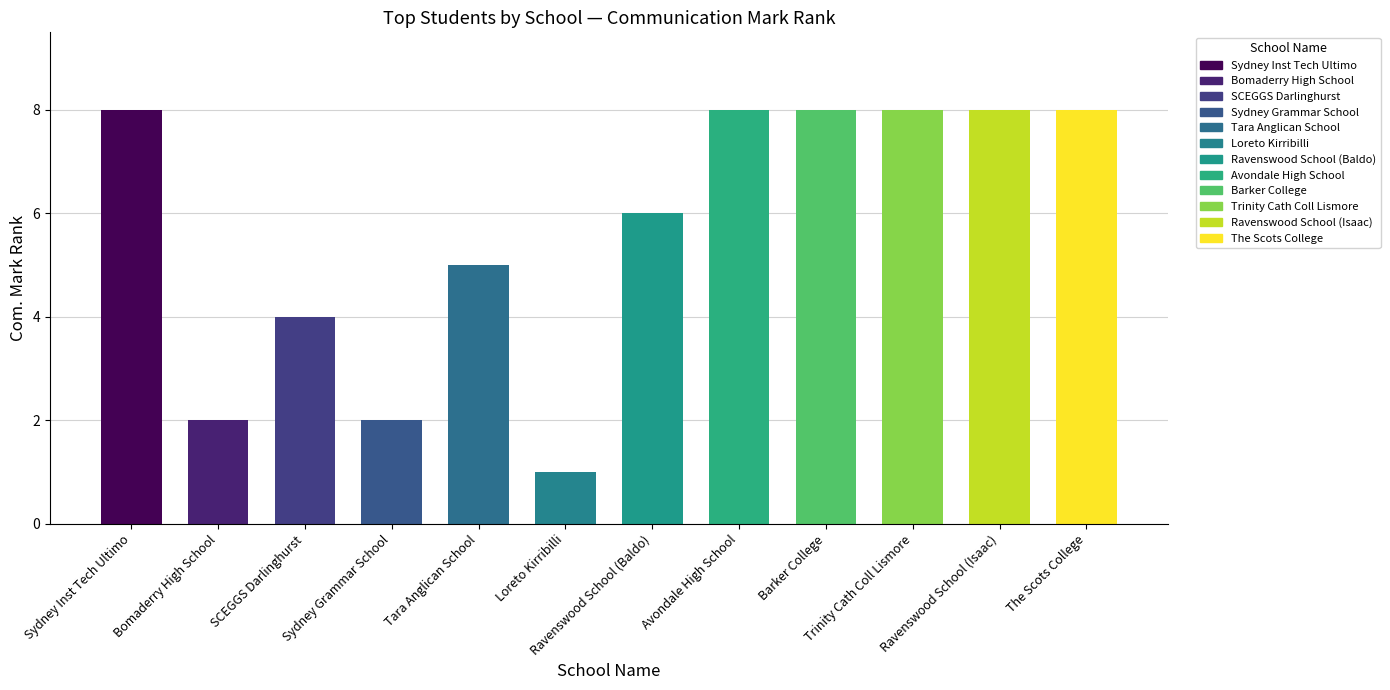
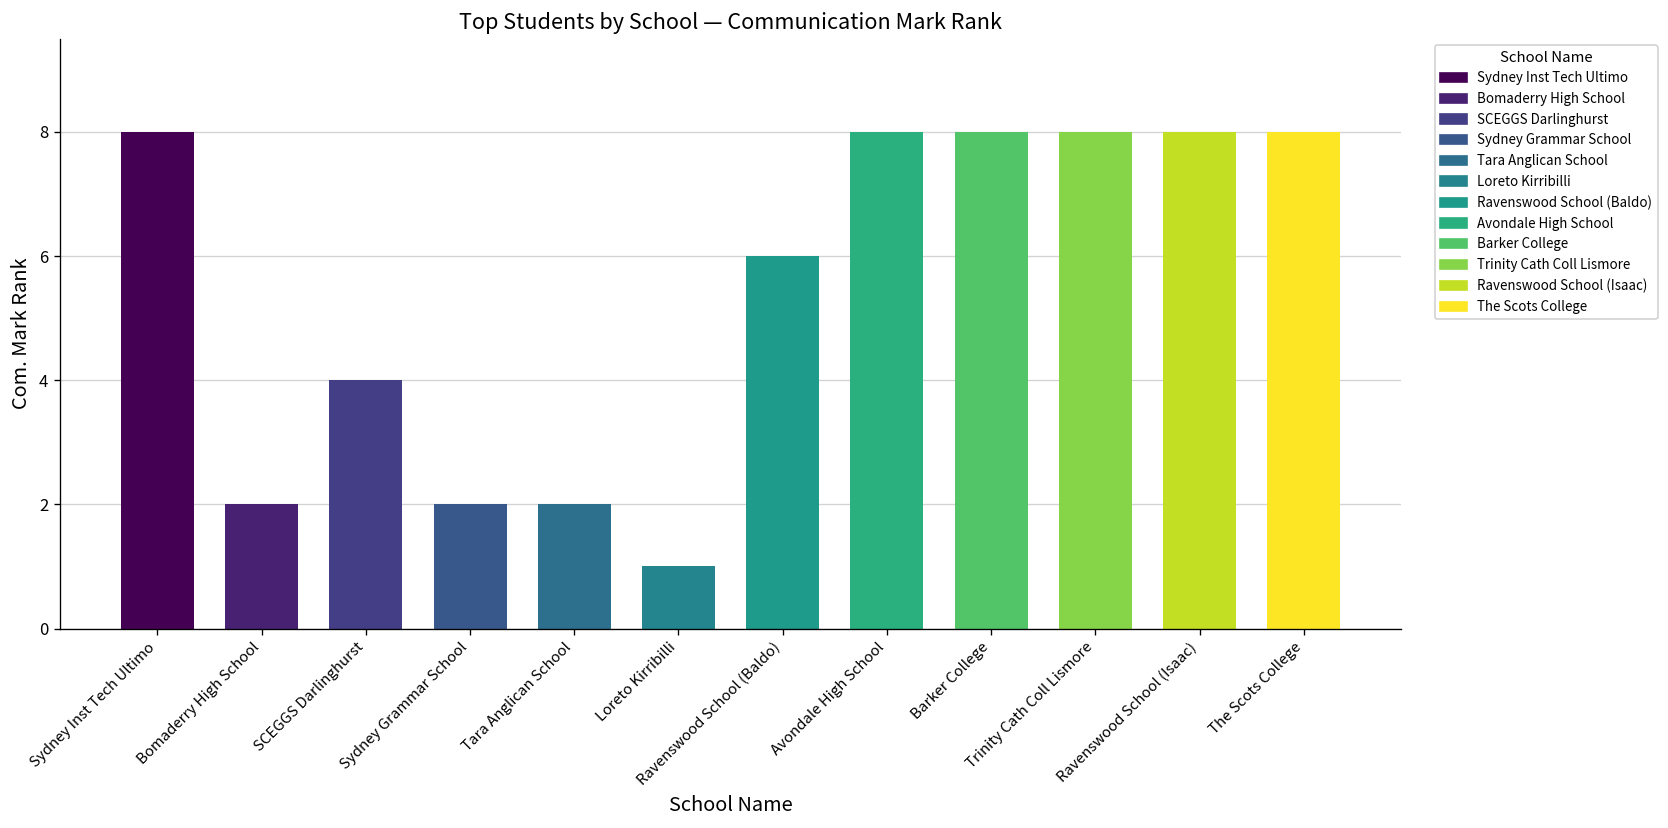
  {
    "Sydney Inst Tech Ultimo": 8,
    "Bomaderry High School": 2,
    "SCEGGS Darlinghurst": 4,
    "Sydney Grammar School": 2,
-   "Tara Anglican School": 5,
+   "Tara Anglican School": 2,
    "Loreto Kirribilli": 1,
    "Ravenswood School (Baldo)": 6,
    "Avondale High School": 8,
    "Barker College": 8,
    "Trinity Cath Coll Lismore": 8,
    "Ravenswood School (Isaac)": 8,
    "The Scots College": 8
  }
